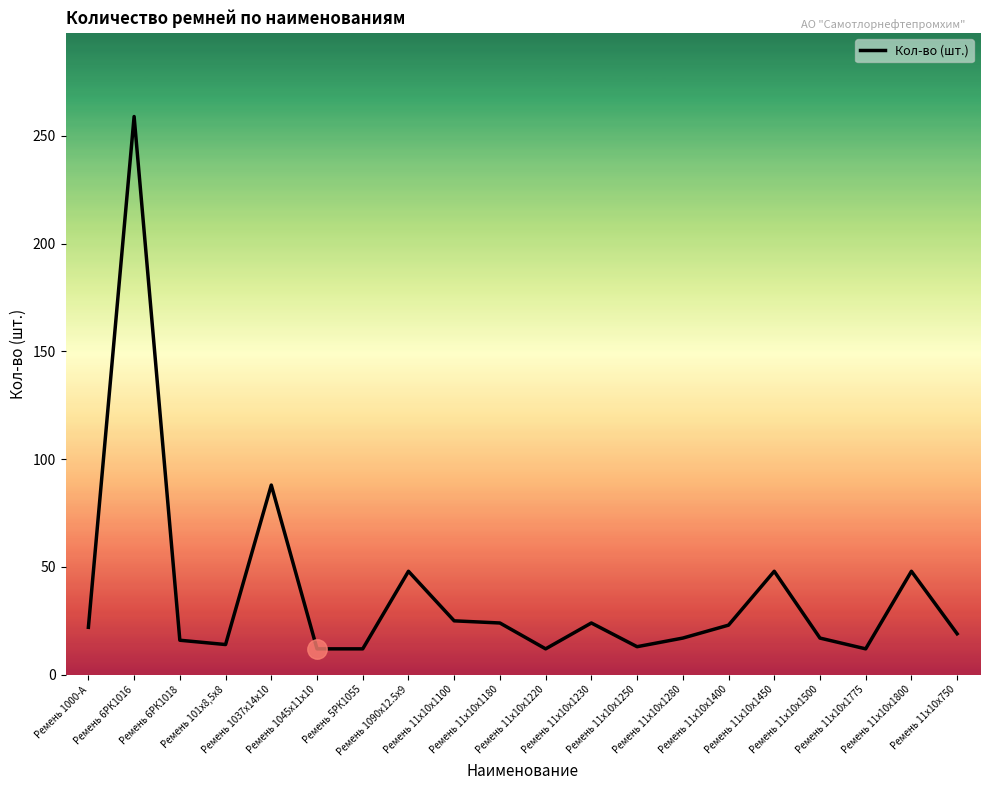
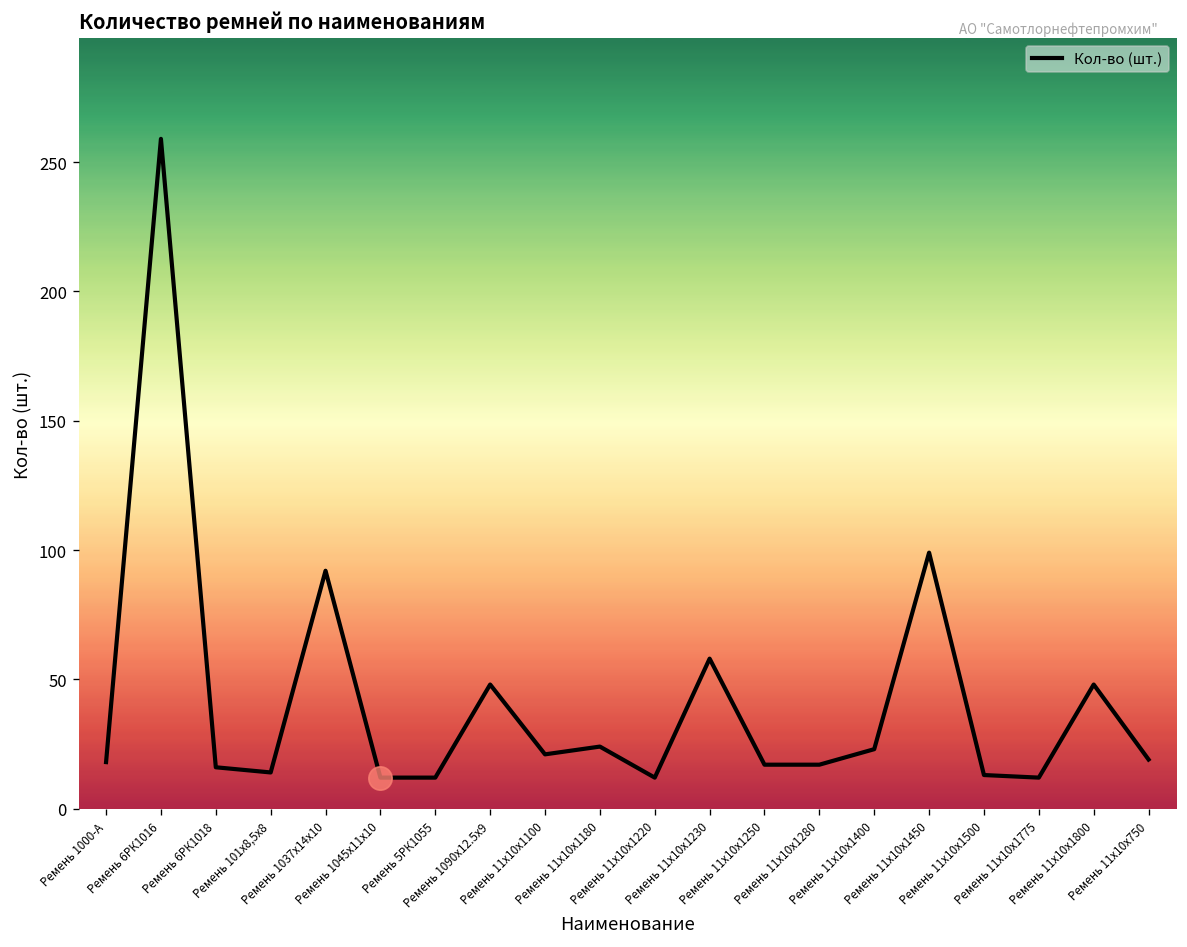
  {
    "Кол-во (шт.)": {
-     "Ремень 1000-А": 22,
+     "Ремень 1000-А": 18,
      "Ремень 6РК1016": 259,
      "Ремень 6РК1018": 16,
      "Ремень 101х8,5х8": 14,
-     "Ремень 1037х14х10": 88,
+     "Ремень 1037х14х10": 92,
      "Ремень 5РК1055": 12,
      "Ремень 1090х12.5х9": 48,
-     "Ремень 11х10х1100": 25,
+     "Ремень 11х10х1100": 21,
      "Ремень 11х10х1180": 24,
      "Ремень 11х10х1220": 12,
-     "Ремень 11х10х1230": 24,
-     "Ремень 11х10х1250": 13,
+     "Ремень 11х10х1230": 58,
+     "Ремень 11х10х1250": 17,
      "Ремень 11х10х1280": 17,
      "Ремень 11х10х1400": 23,
-     "Ремень 11х10х1450": 48,
-     "Ремень 11х10х1500": 17,
+     "Ремень 11х10х1450": 99,
+     "Ремень 11х10х1500": 13,
      "Ремень 11х10х1775": 12,
      "Ремень 11х10х1800": 48,
      "Ремень 11х10х750": 19
    }
  }
